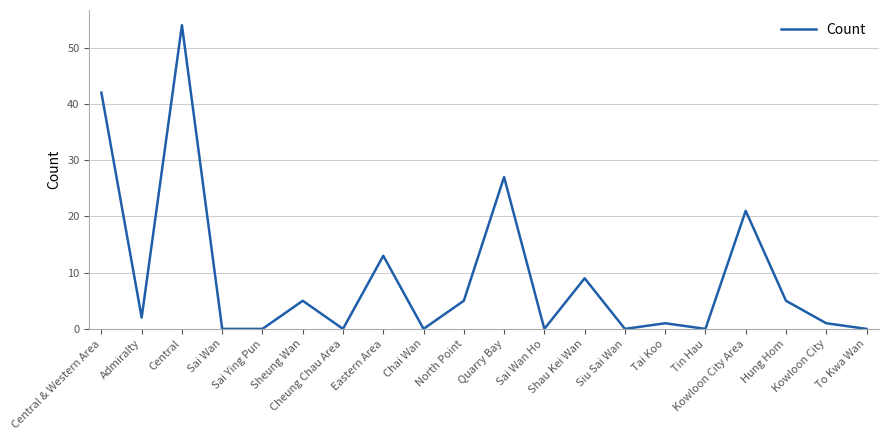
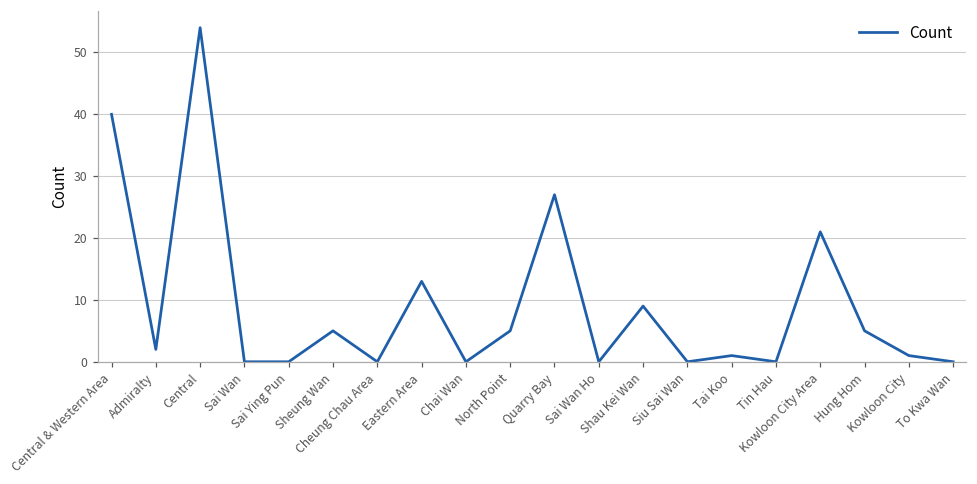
  {
-   "Central & Western Area": 42,
+   "Central & Western Area": 40,
    "Admiralty": 2,
    "Central": 54,
    "Sai Wan": 0,
    "Sai Ying Pun": 0,
    "Sheung Wan": 5,
    "Cheung Chau Area": 0,
    "Eastern Area": 13,
    "Chai Wan": 0,
    "North Point": 5,
    "Quarry Bay": 27,
    "Sai Wan Ho": 0,
    "Shau Kei Wan": 9,
    "Siu Sai Wan": 0,
    "Tai Koo": 1,
    "Tin Hau": 0,
    "Kowloon City Area": 21,
    "Hung Hom": 5,
    "Kowloon City": 1,
    "To Kwa Wan": 0
  }
